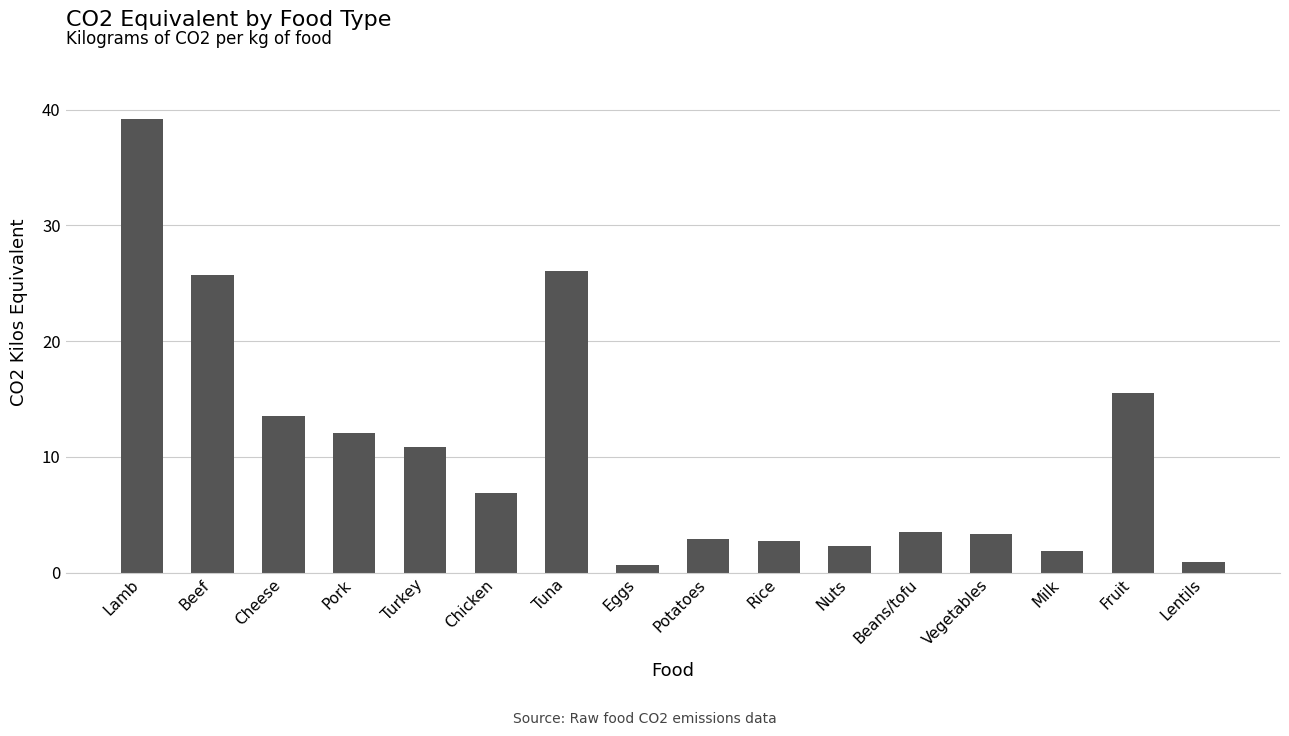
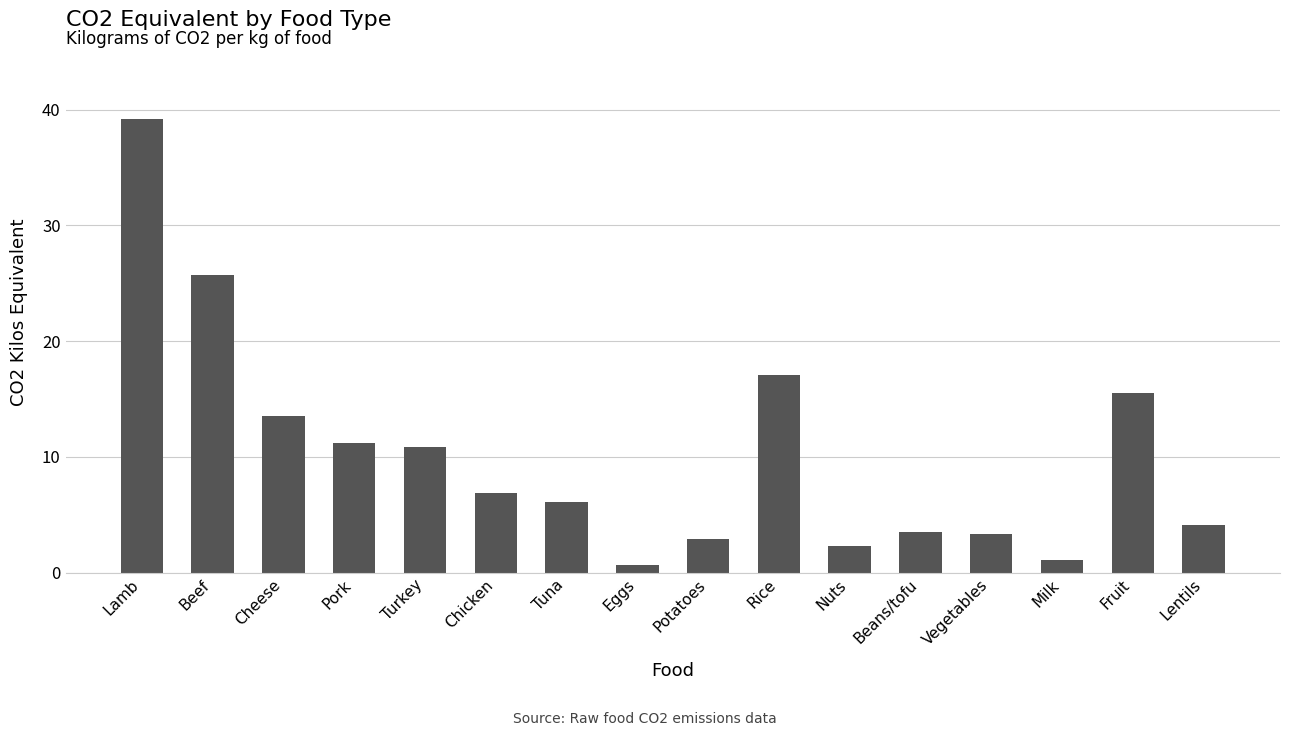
  {
    "Lamb": 39.2,
    "Beef": 25.7,
    "Cheese": 13.5,
-   "Pork": 12.1,
+   "Pork": 11.2,
    "Turkey": 10.9,
    "Chicken": 6.9,
-   "Tuna": 26.1,
+   "Tuna": 6.1,
    "Eggs": 0.7,
    "Potatoes": 2.9,
-   "Rice": 2.7,
+   "Rice": 17.1,
    "Nuts": 2.3,
    "Beans/tofu": 3.5,
    "Vegetables": 3.3,
-   "Milk": 1.9,
+   "Milk": 1.1,
    "Fruit": 15.5,
-   "Lentils": 0.9
+   "Lentils": 4.1
  }
